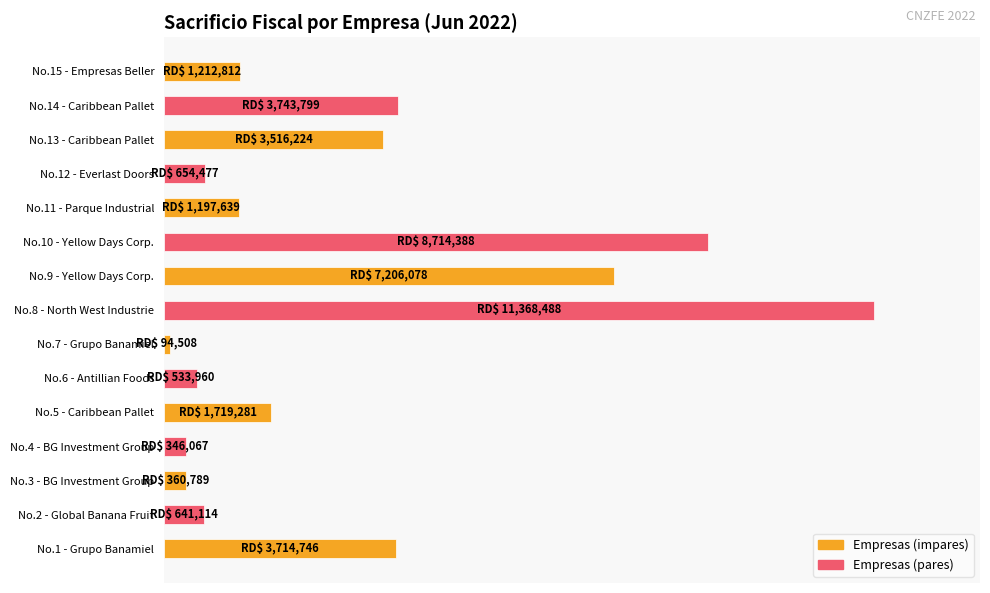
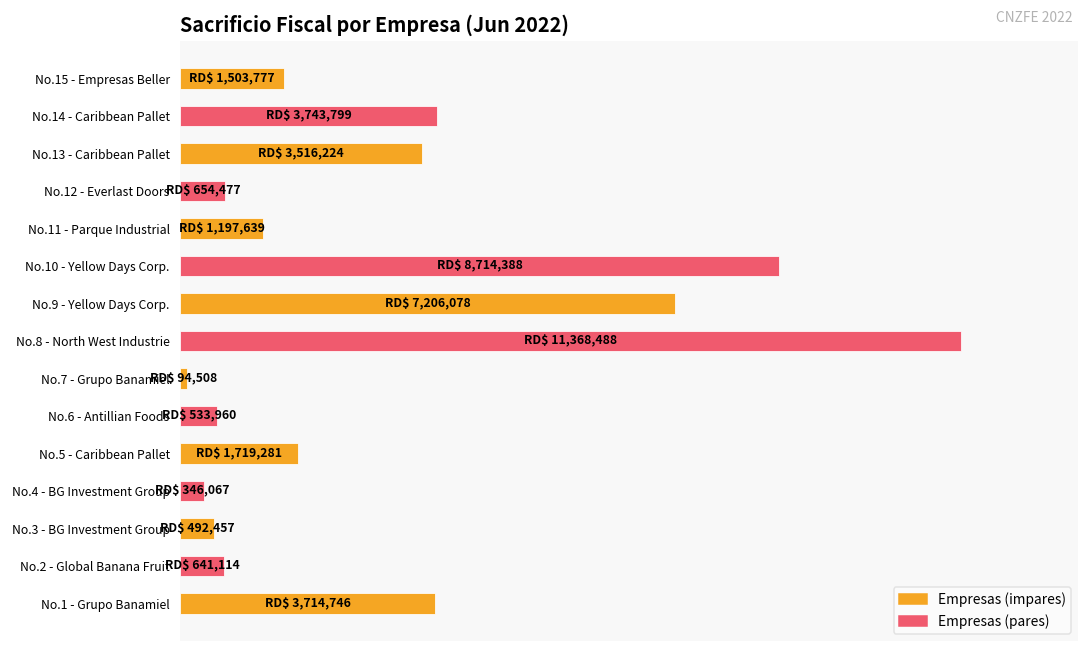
  {
-   "No.15 - Empresas Beller": "1,212,812",
-   "No.3 - BG Investment Group": "360,789"
+   "No.15 - Empresas Beller": "1,503,777",
+   "No.3 - BG Investment Group": "492,457"
  }
